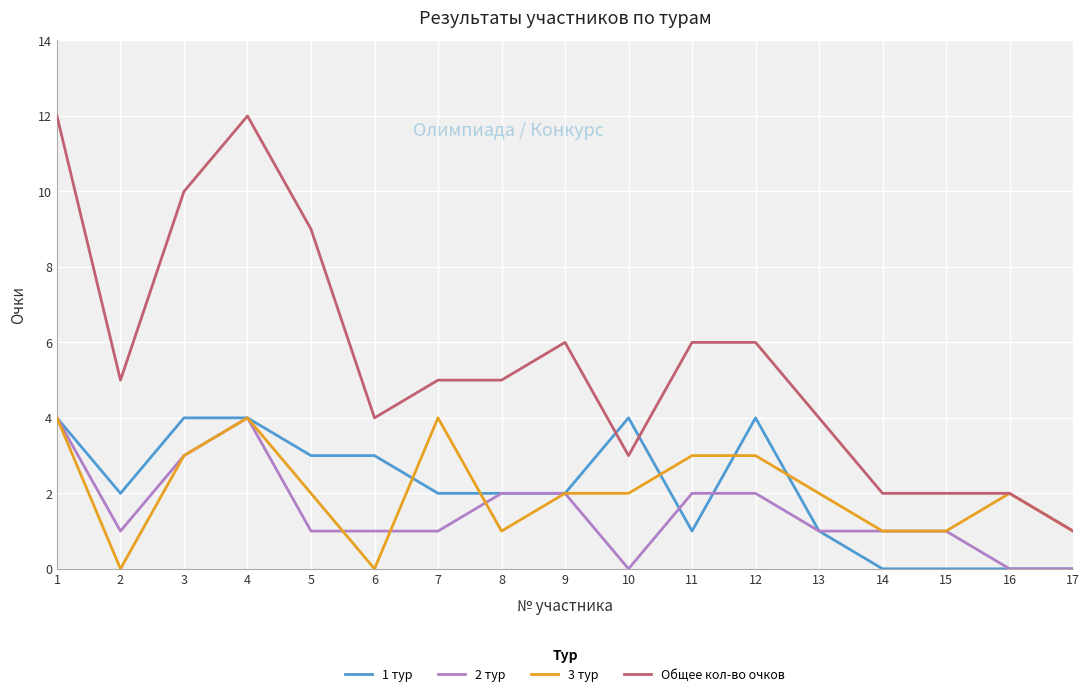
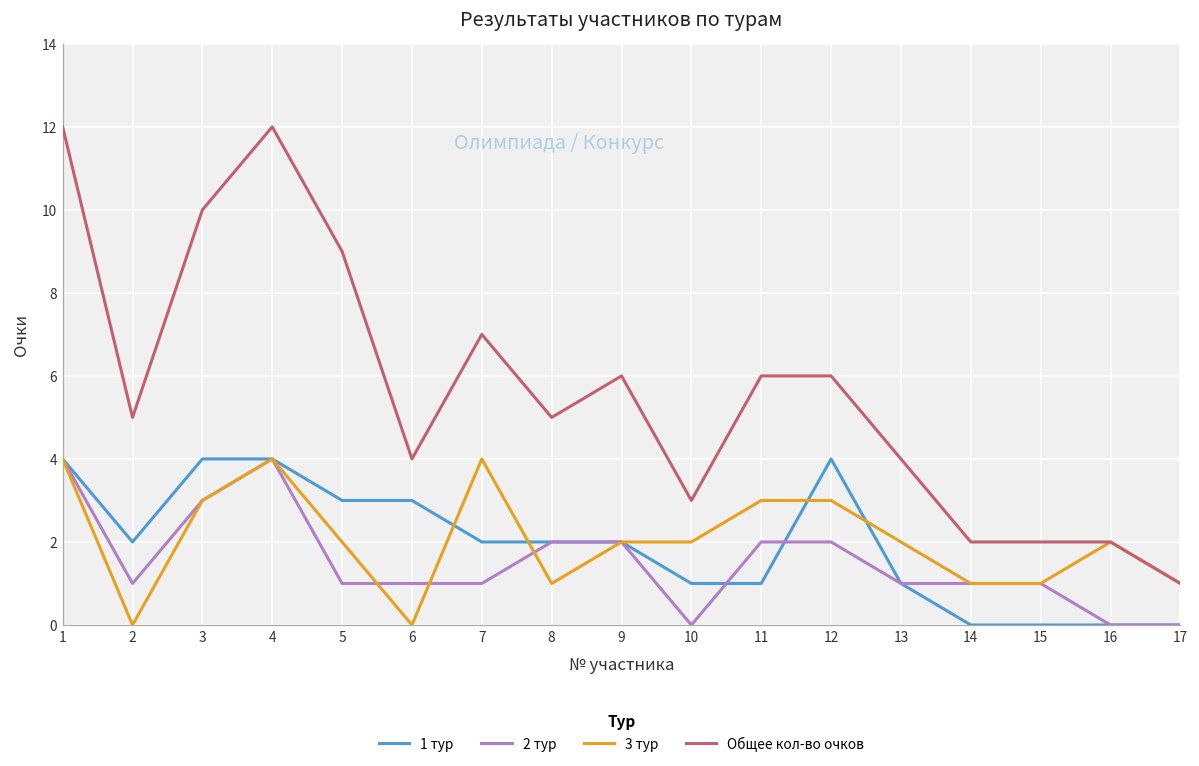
  {
    "1 тур": {
      "2": 2,
      "3": 4,
      "5": 3,
      "6": 3,
      "7": 2,
-     "10": 4,
+     "10": 1,
      "11": 1,
      "12": 4,
      "14": 0,
      "15": 0
    },
    "2 тур": {
      "2": 1,
      "5": 1,
      "6": 1,
      "7": 1,
      "10": 0,
      "11": 2,
      "12": 2
    },
    "3 тур": {
      "2": 0,
      "5": 2,
      "6": 0,
      "7": 4,
      "8": 1,
      "10": 2,
      "11": 3,
      "12": 3,
      "13": 2
    },
    "Общее кол-во очков": {
      "1": 12,
      "2": 5,
      "3": 10,
      "4": 12,
      "5": 9,
      "6": 4,
-     "7": 5,
+     "7": 7,
      "8": 5,
      "9": 6,
      "10": 3,
      "11": 6,
      "12": 6,
      "13": 4,
      "14": 2,
      "15": 2
    }
  }
